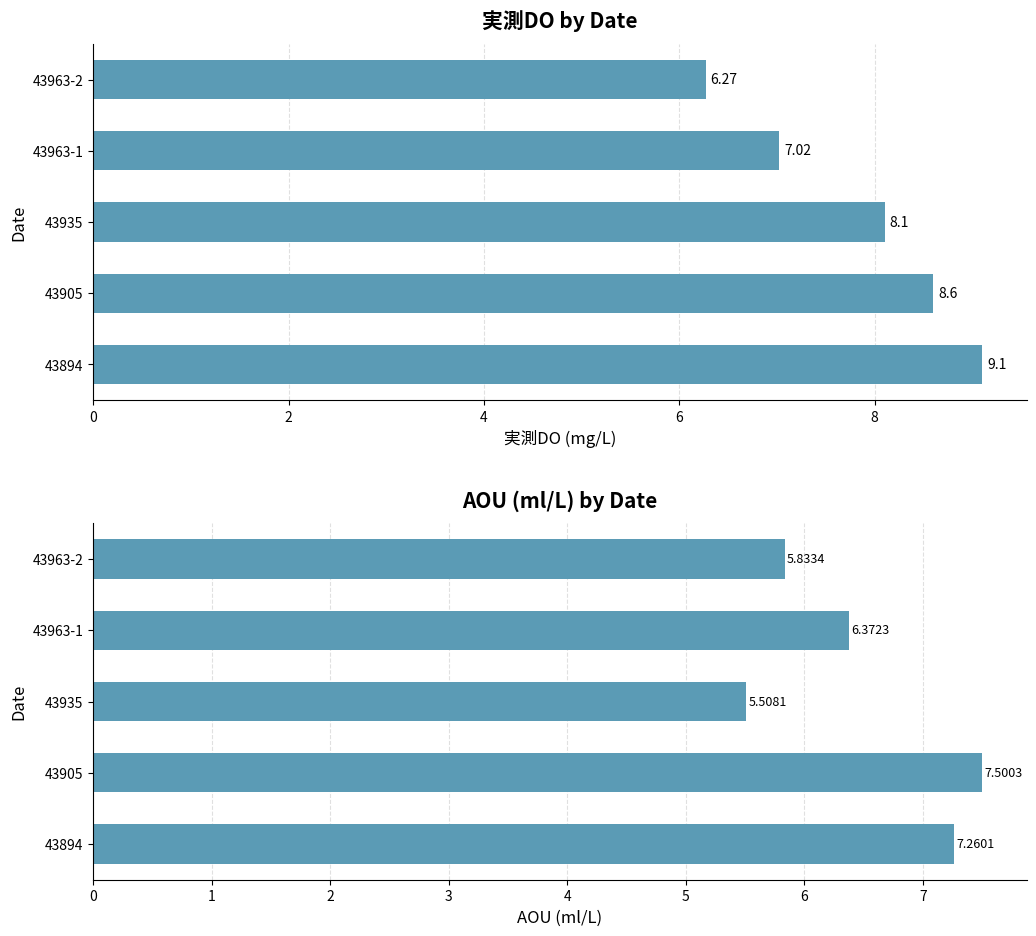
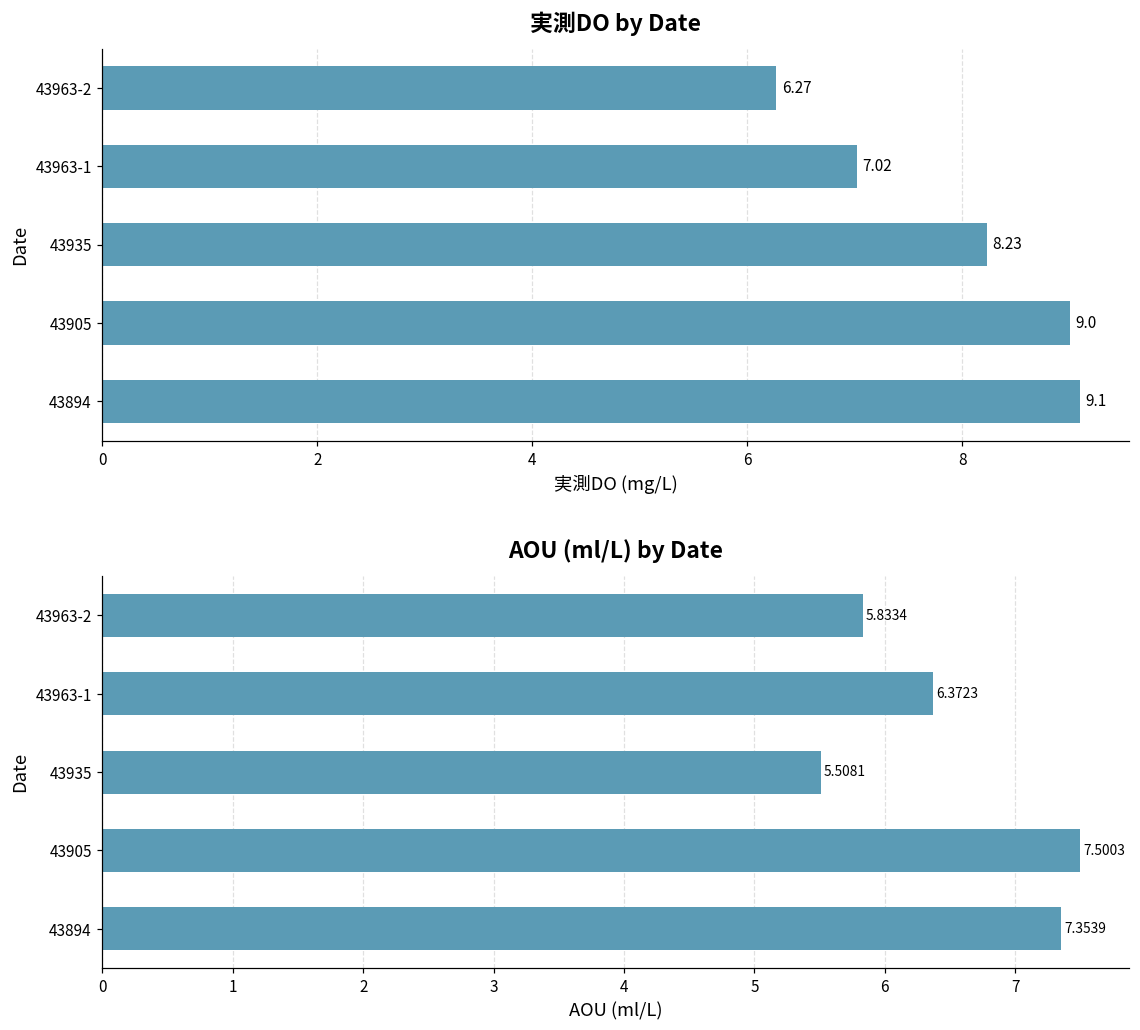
  {
    "実測DO by Date": {
      "43963-2": 6.27,
      "43963-1": 7.02,
-     "43935": 8.1,
-     "43905": 8.6,
+     "43935": 8.23,
+     "43905": 9.0,
      "43894": 9.1
    },
    "AOU (ml/L) by Date": {
      "43963-2": 5.8334,
      "43963-1": 6.3723,
      "43935": 5.5081,
      "43905": 7.5003,
-     "43894": 7.2601
+     "43894": 7.3539
    }
  }
